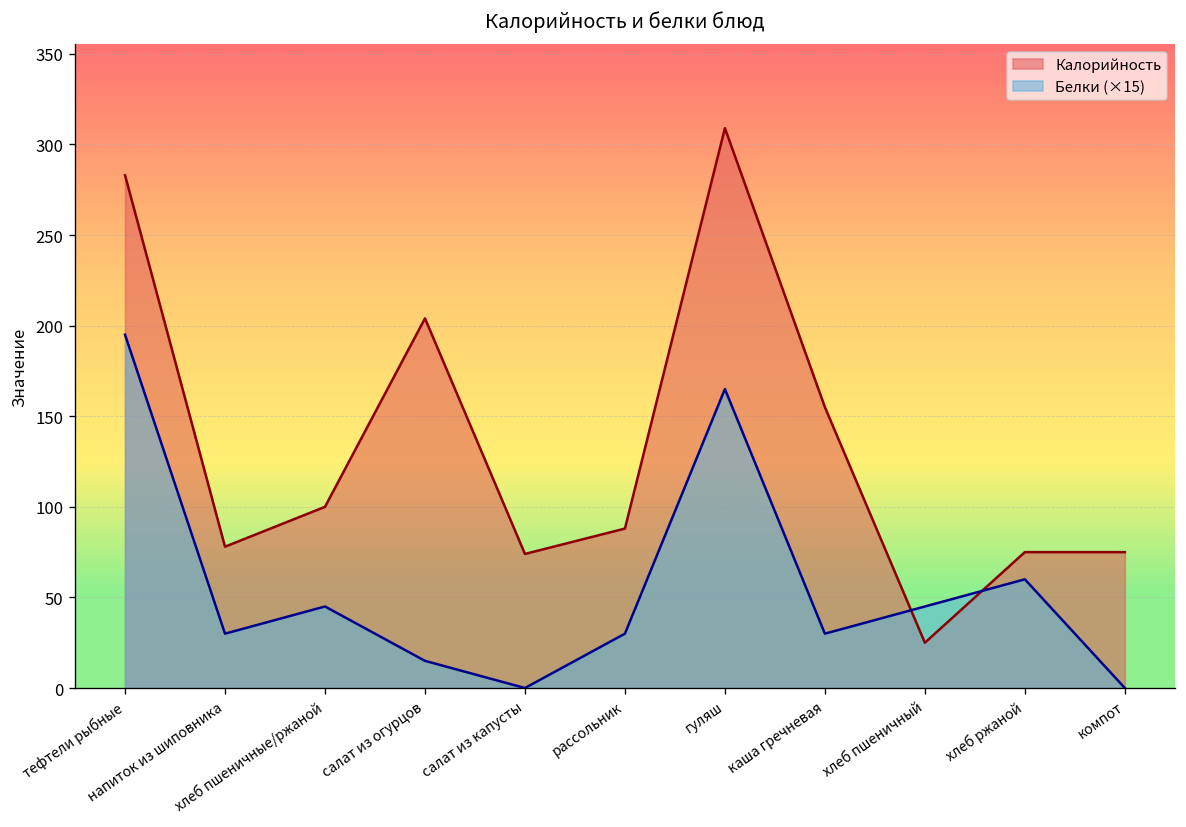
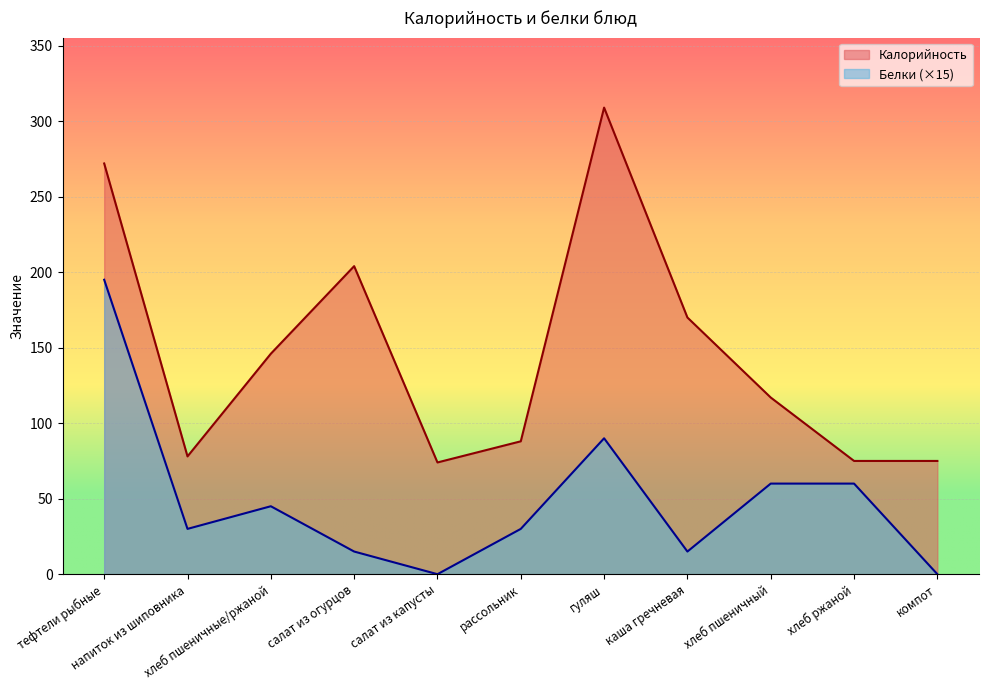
  {
    "Калорийность": {
-     "тефтели рыбные": 283,
+     "тефтели рыбные": 272,
      "напиток из шиповника": 78,
-     "хлеб пшеничные/ржаной": 100,
+     "хлеб пшеничные/ржаной": 146,
      "салат из огурцов": 204,
      "салат из капусты": 74,
      "рассольник": 88,
      "гуляш": 309,
-     "каша гречневая": 155,
-     "хлеб пшеничный": 25,
+     "каша гречневая": 170,
+     "хлеб пшеничный": 117,
      "хлеб ржаной": 75,
      "компот": 75
    },
    "Белки (×15)": {
      "тефтели рыбные": 195,
      "напиток из шиповника": 30,
      "хлеб пшеничные/ржаной": 45,
      "салат из огурцов": 15,
      "салат из капусты": 0,
      "рассольник": 30,
-     "гуляш": 165,
-     "каша гречневая": 30,
-     "хлеб пшеничный": 45,
+     "гуляш": 90,
+     "каша гречневая": 15,
+     "хлеб пшеничный": 60,
      "хлеб ржаной": 60,
      "компот": 0
    }
  }
